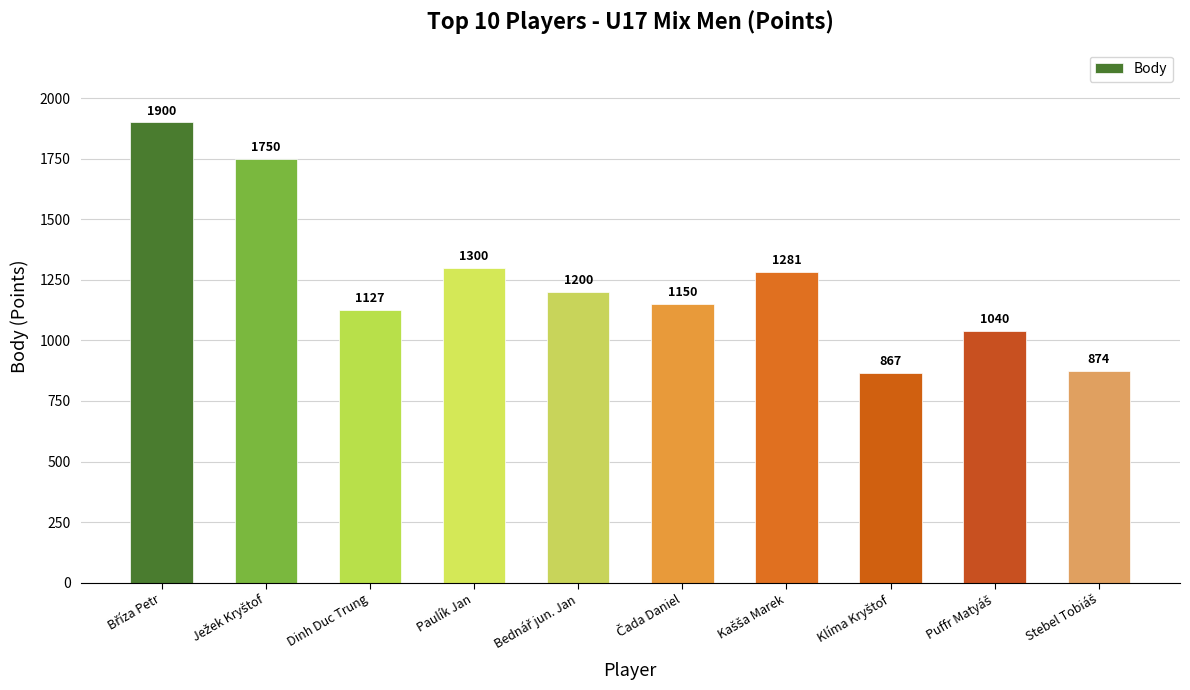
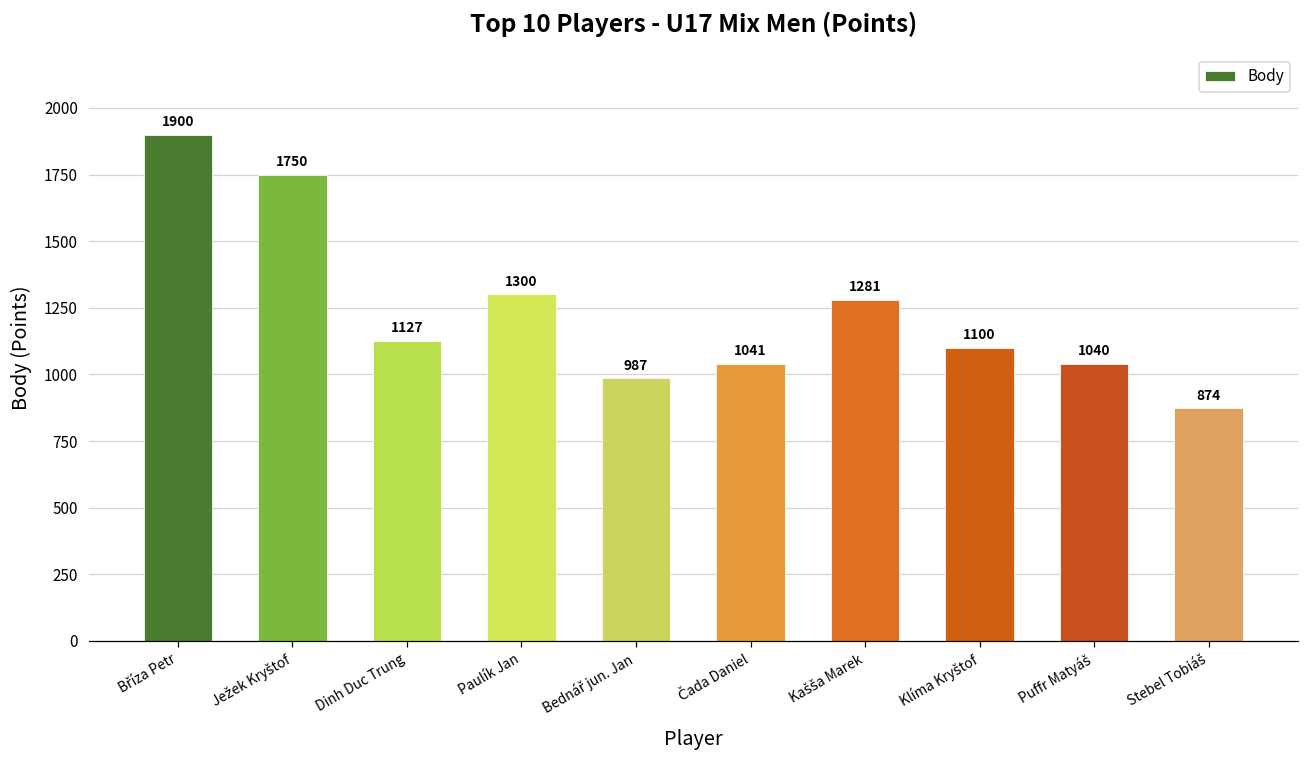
  {
    "Bříza Petr": 1900,
    "Ježek Kryštof": 1750,
    "Dinh Duc Trung": 1127,
    "Paulík Jan": 1300,
-   "Bednář jun. Jan": 1200,
-   "Čada Daniel": 1150,
+   "Bednář jun. Jan": 987,
+   "Čada Daniel": 1041,
    "Kašša Marek": 1281,
-   "Klíma Kryštof": 867,
+   "Klíma Kryštof": 1100,
    "Puffr Matyáš": 1040,
    "Stebel Tobiáš": 874
  }
